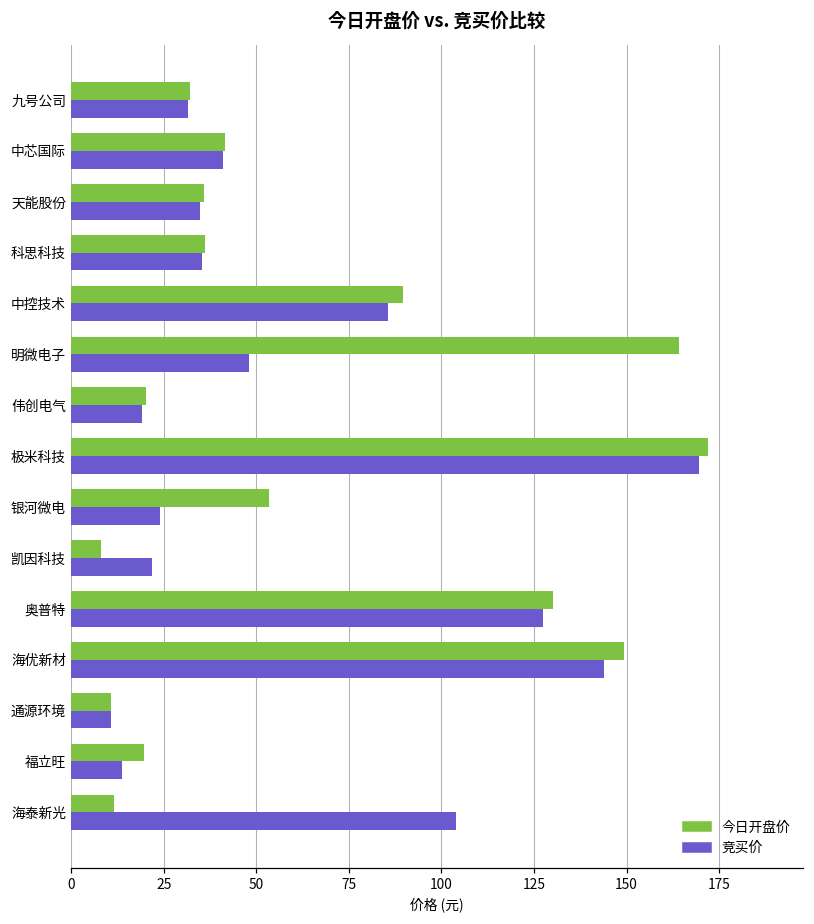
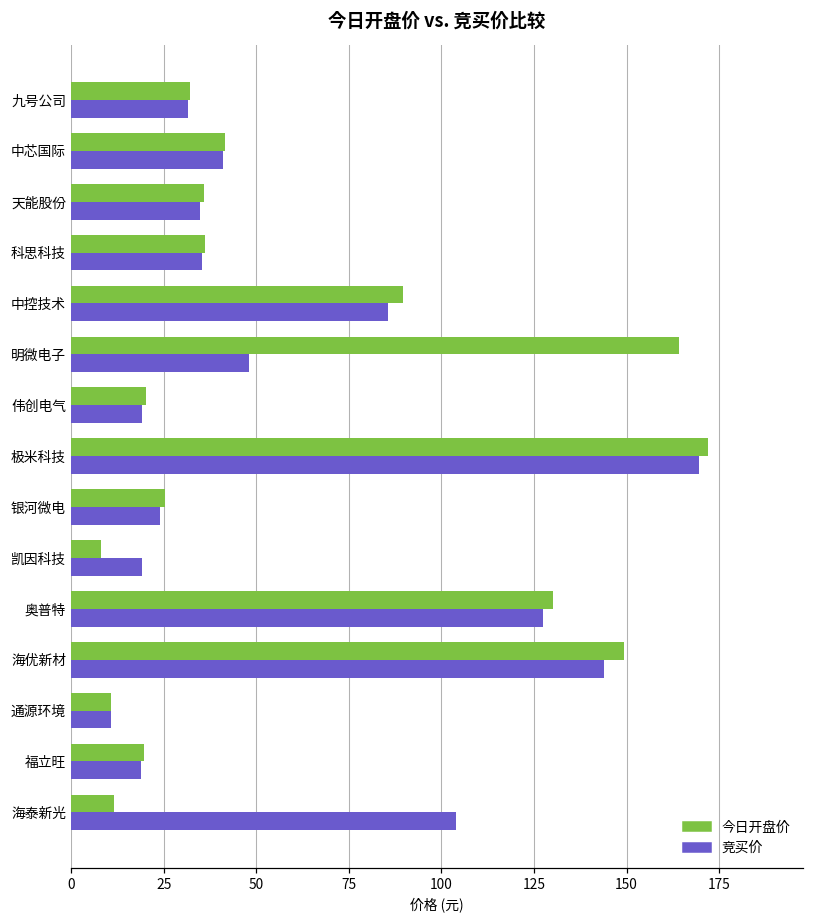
  {
    "今日开盘价": {
      "九号公司": 32,
      "中芯国际": 42,
      "天能股份": 36,
      "科思科技": 36,
      "中控技术": 90,
      "明微电子": 164,
      "伟创电气": 20,
      "极米科技": 172,
-     "银河微电": 54,
+     "银河微电": 25,
      "凯因科技": 8,
      "奥普特": 130,
      "海优新材": 149,
      "通源环境": 11,
      "福立旺": 20,
      "海泰新光": 12
    },
    "竞买价": {
      "九号公司": 31,
      "中芯国际": 41,
      "天能股份": 35,
      "科思科技": 35,
      "中控技术": 86,
      "明微电子": 48,
      "伟创电气": 19,
      "极米科技": 170,
      "银河微电": 24,
-     "凯因科技": 22,
+     "凯因科技": 19,
      "奥普特": 128,
      "海优新材": 144,
      "通源环境": 11,
-     "福立旺": 14,
+     "福立旺": 19,
      "海泰新光": 104
    }
  }
